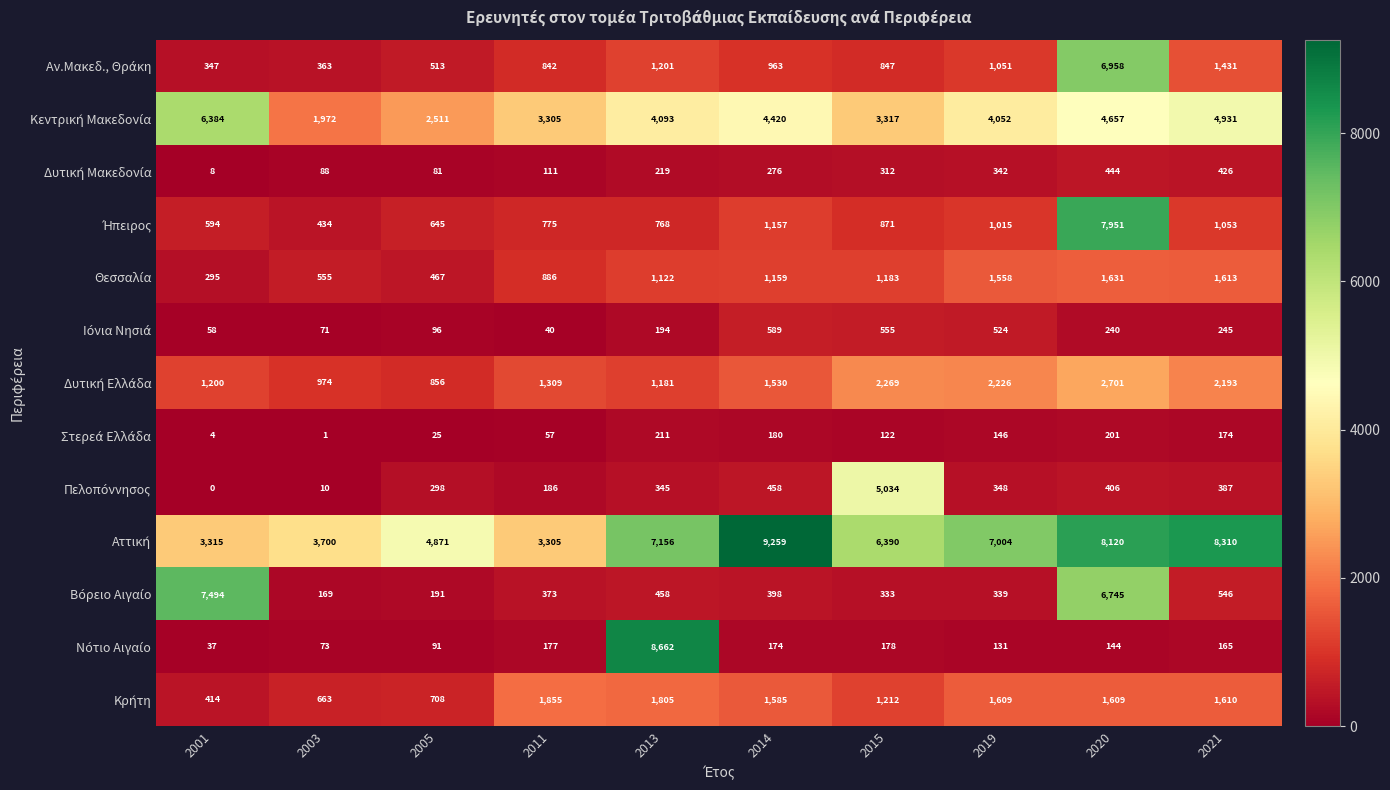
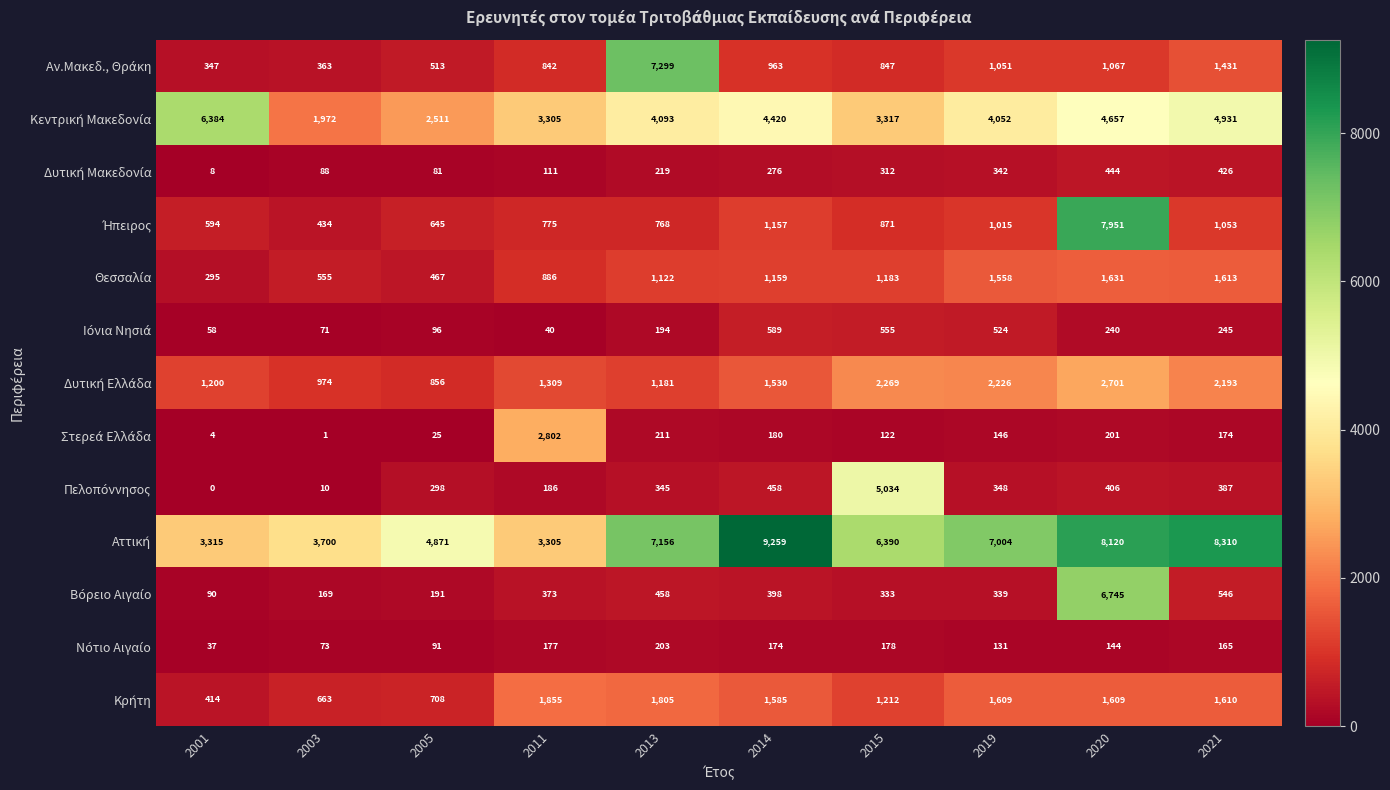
  {
    "Αν.Μακεδ., Θράκη": {
      "2001": "347",
      "2003": "363",
      "2005": "513",
      "2011": "842",
-     "2013": "1,201",
+     "2013": "7,299",
      "2014": "963",
      "2015": "847",
      "2019": "1,051",
-     "2020": "6,958",
+     "2020": "1,067",
      "2021": "1,431"
    },
    "Κεντρική Μακεδονία": {
      "2001": "6,384",
      "2003": "1,972",
      "2005": "2,511",
      "2011": "3,305",
      "2013": "4,093",
      "2014": "4,420",
      "2015": "3,317",
      "2019": "4,052",
      "2020": "4,657",
      "2021": "4,931"
    },
    "Δυτική Μακεδονία": {
      "2001": "8",
      "2003": "88",
      "2005": "81",
      "2011": "111",
      "2013": "219",
      "2014": "276",
      "2015": "312",
      "2019": "342",
      "2020": "444",
      "2021": "426"
    },
    "Ήπειρος": {
      "2001": "594",
      "2003": "434",
      "2005": "645",
      "2011": "775",
      "2013": "768",
      "2014": "1,157",
      "2015": "871",
      "2019": "1,015",
      "2020": "7,951",
      "2021": "1,053"
    },
    "Θεσσαλία": {
      "2001": "295",
      "2003": "555",
      "2005": "467",
      "2011": "886",
      "2013": "1,122",
      "2014": "1,159",
      "2015": "1,183",
      "2019": "1,558",
      "2020": "1,631",
      "2021": "1,613"
    },
    "Ιόνια Νησιά": {
      "2001": "58",
      "2003": "71",
      "2005": "96",
      "2011": "40",
      "2013": "194",
      "2014": "589",
      "2015": "555",
      "2019": "524",
      "2020": "240",
      "2021": "245"
    },
    "Δυτική Ελλάδα": {
      "2001": "1,200",
      "2003": "974",
      "2005": "856",
      "2011": "1,309",
      "2013": "1,181",
      "2014": "1,530",
      "2015": "2,269",
      "2019": "2,226",
      "2020": "2,701",
      "2021": "2,193"
    },
    "Στερεά Ελλάδα": {
      "2001": "4",
      "2003": "1",
      "2005": "25",
-     "2011": "57",
+     "2011": "2,802",
      "2013": "211",
      "2014": "180",
      "2015": "122",
      "2019": "146",
      "2020": "201",
      "2021": "174"
    },
    "Πελοπόννησος": {
      "2001": "0",
      "2003": "10",
      "2005": "298",
      "2011": "186",
      "2013": "345",
      "2014": "458",
      "2015": "5,034",
      "2019": "348",
      "2020": "406",
      "2021": "387"
    },
    "Αττική": {
      "2001": "3,315",
      "2003": "3,700",
      "2005": "4,871",
      "2011": "3,305",
      "2013": "7,156",
      "2014": "9,259",
      "2015": "6,390",
      "2019": "7,004",
      "2020": "8,120",
      "2021": "8,310"
    },
    "Βόρειο Αιγαίο": {
-     "2001": "7,494",
+     "2001": "90",
      "2003": "169",
      "2005": "191",
      "2011": "373",
      "2013": "458",
      "2014": "398",
      "2015": "333",
      "2019": "339",
      "2020": "6,745",
      "2021": "546"
    },
    "Νότιο Αιγαίο": {
      "2001": "37",
      "2003": "73",
      "2005": "91",
      "2011": "177",
-     "2013": "8,662",
+     "2013": "203",
      "2014": "174",
      "2015": "178",
      "2019": "131",
      "2020": "144",
      "2021": "165"
    },
    "Κρήτη": {
      "2001": "414",
      "2003": "663",
      "2005": "708",
      "2011": "1,855",
      "2013": "1,805",
      "2014": "1,585",
      "2015": "1,212",
      "2019": "1,609",
      "2020": "1,609",
      "2021": "1,610"
    }
  }
